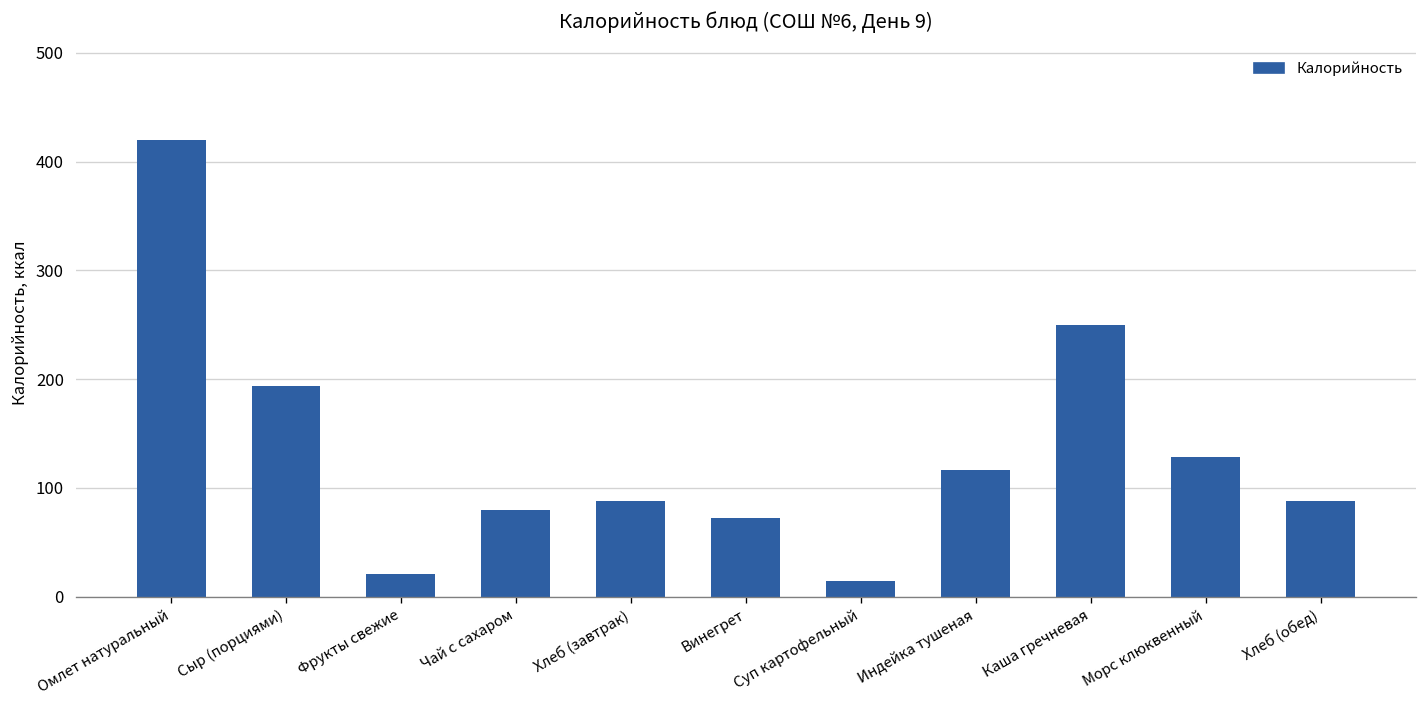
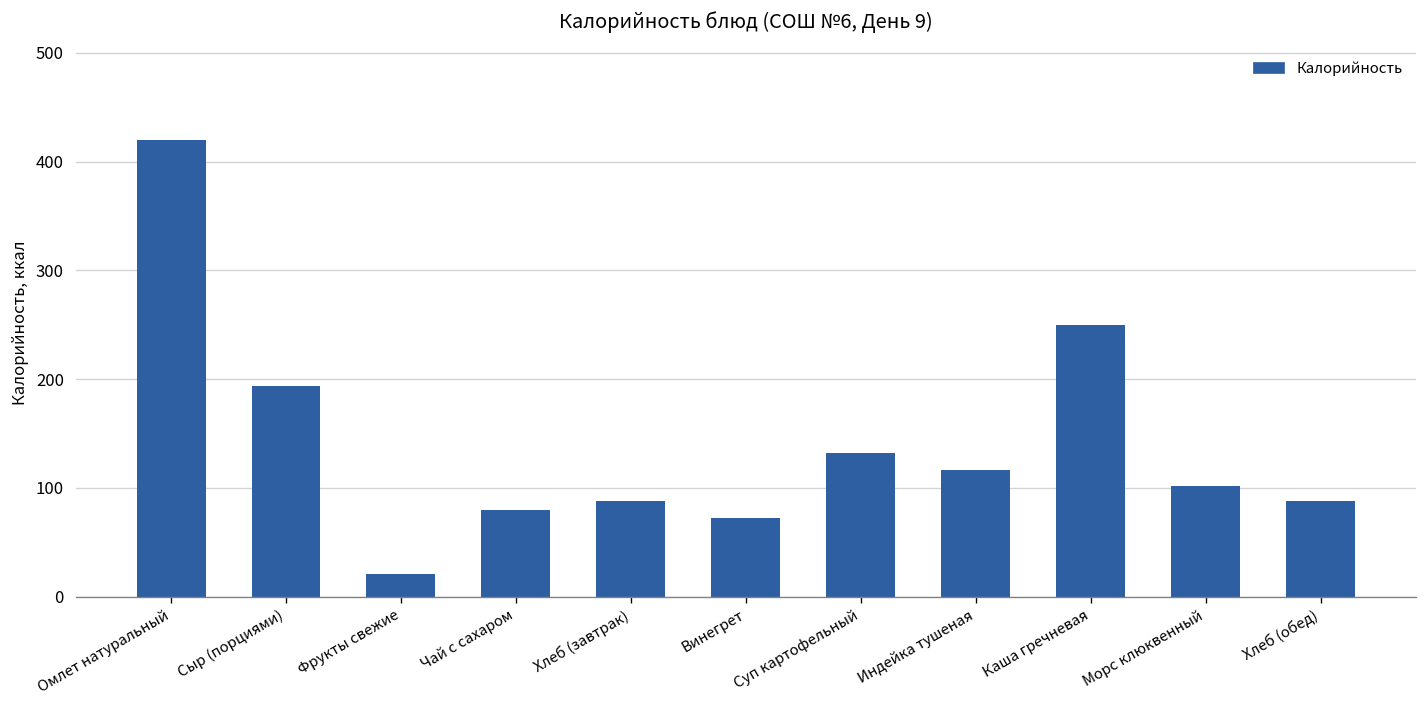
  {
    "Омлет натуральный": 420,
    "Сыр (порциями)": 190,
    "Фрукты свежие": 20,
    "Чай с сахаром": 80,
    "Хлеб (завтрак)": 90,
    "Винегрет": 70,
-   "Суп картофельный": 10,
+   "Суп картофельный": 130,
    "Индейка тушеная": 120,
    "Каша гречневая": 250,
-   "Морс клюквенный": 130,
+   "Морс клюквенный": 100,
    "Хлеб (обед)": 90
  }
